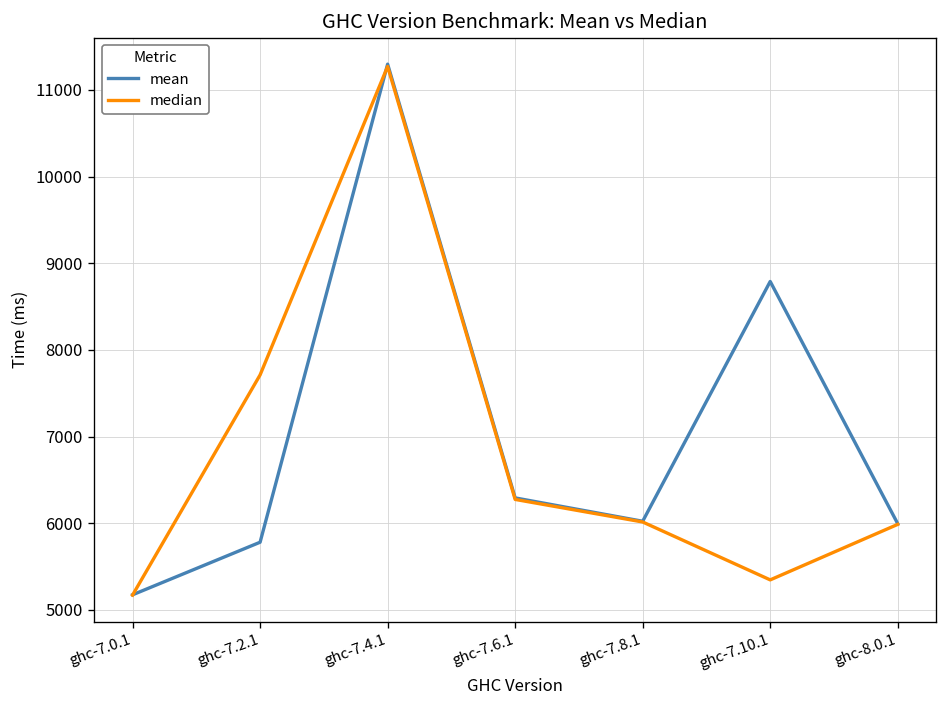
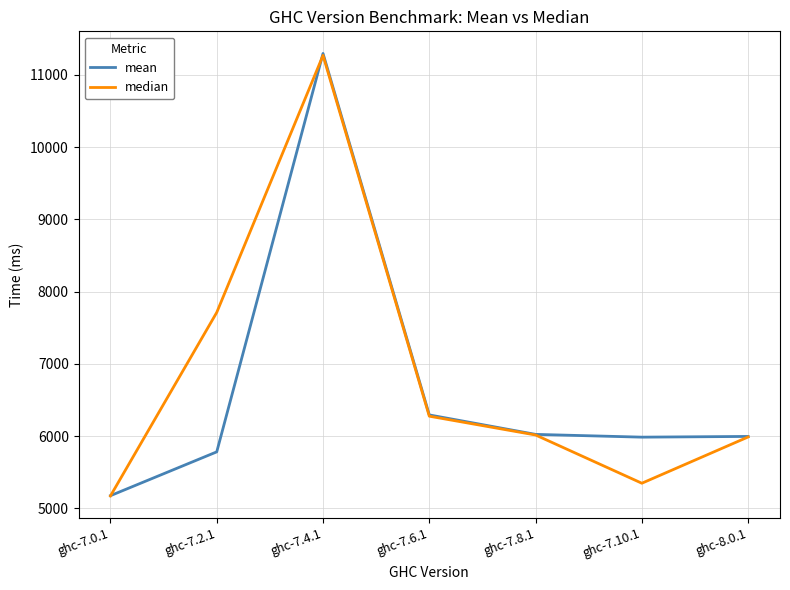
  {
    "mean": {
      "ghc-7.2.1": 5800,
-     "ghc-7.10.1": 8800
+     "ghc-7.10.1": 6000
    },
    "median": {
      "ghc-7.2.1": 7700,
      "ghc-7.10.1": 5300
    }
  }
